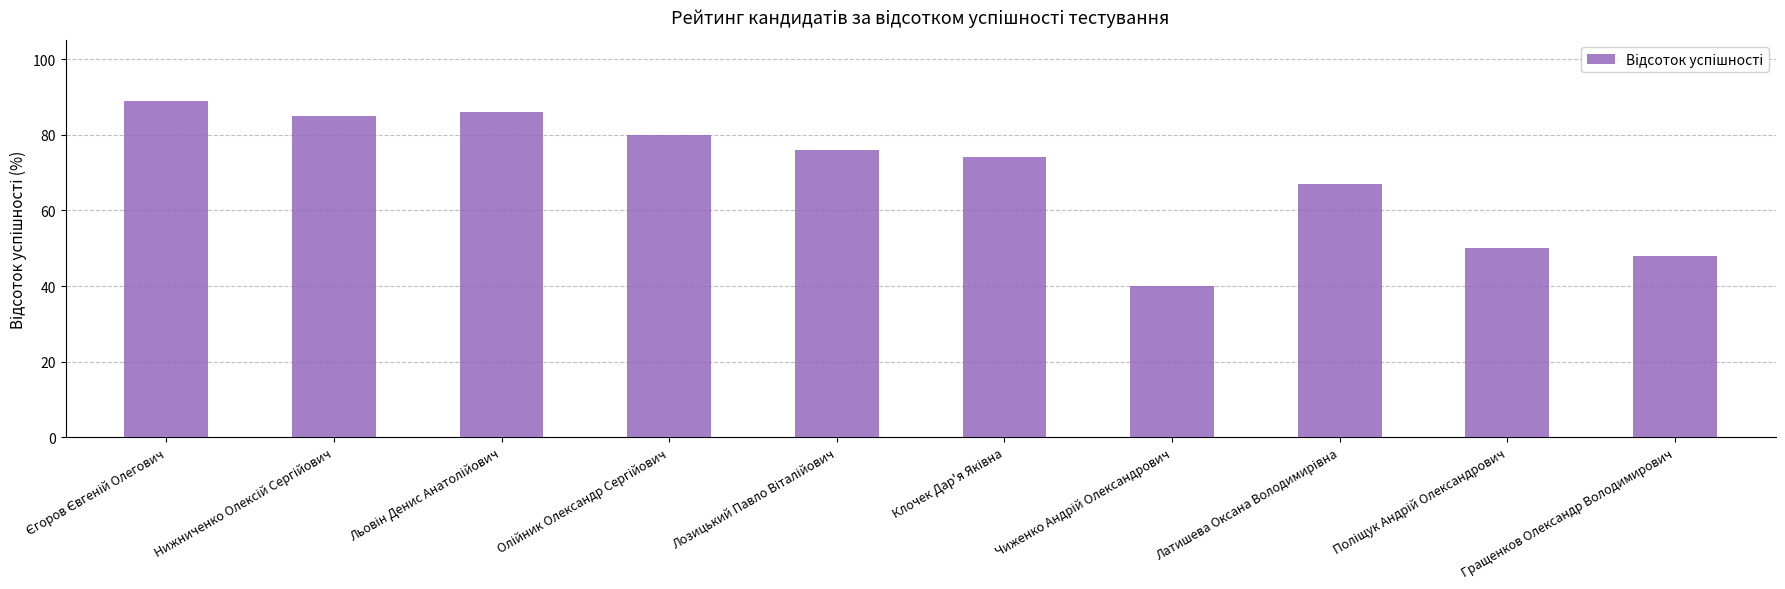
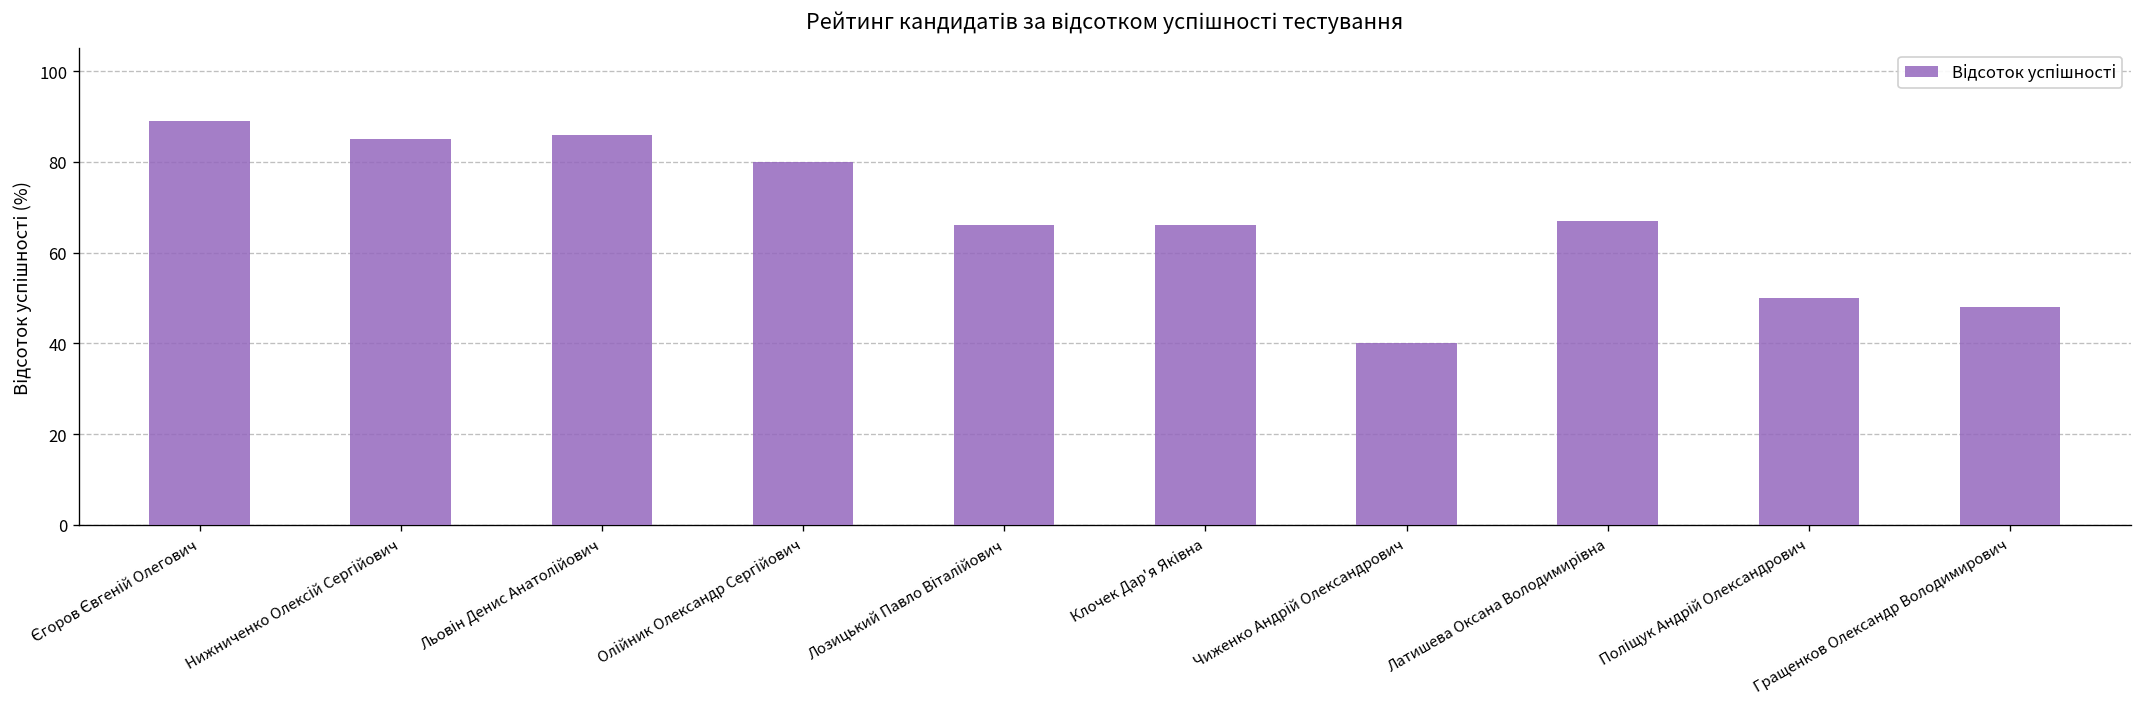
  {
    "Єгоров Євгеній Олегович": 89,
    "Нижниченко Олексій Сергійович": 85,
    "Льовін Денис Анатолійович": 86,
    "Олійник Олександр Сергійович": 80,
-   "Лозицький Павло Віталійович": 76,
-   "Клочек Дар'я Яківна": 74,
+   "Лозицький Павло Віталійович": 66,
+   "Клочек Дар'я Яківна": 66,
    "Чиженко Андрій Олександрович": 40,
    "Латишева Оксана Володимирівна": 67,
    "Поліщук Андрій Олександрович": 50,
    "Гращенков Олександр Володимирович": 48
  }
